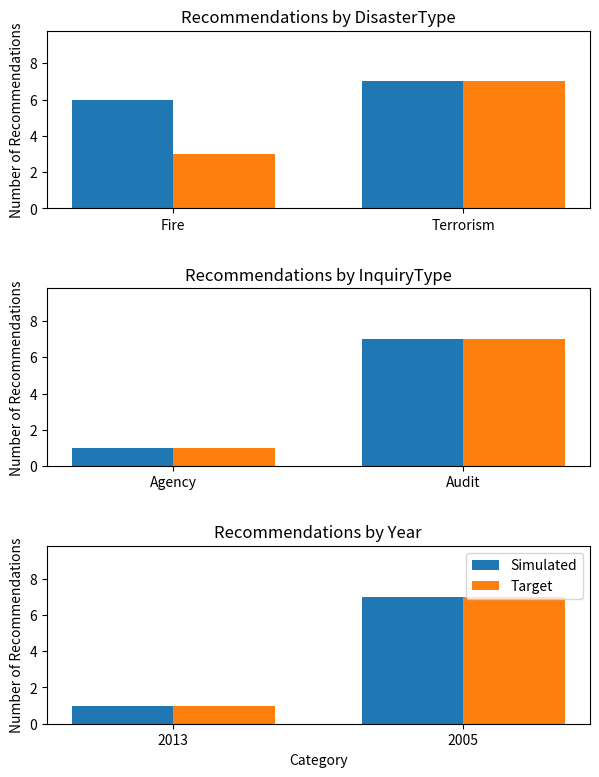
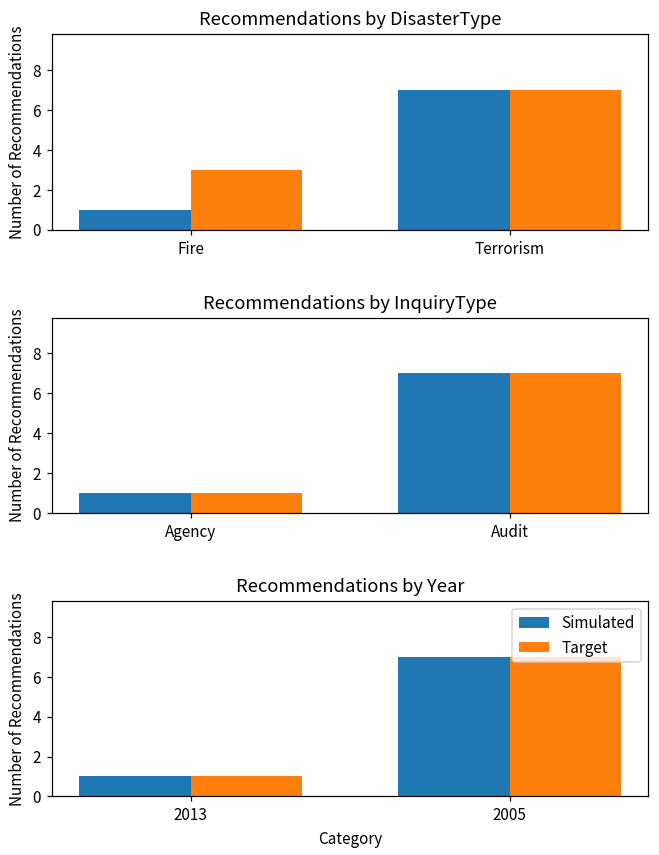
  {
    "Recommendations by DisasterType": {
      "Simulated": {
-       "Fire": 6,
+       "Fire": 1,
        "Terrorism": 7
      },
      "Target": {
        "Fire": 3,
        "Terrorism": 7
      }
    },
    "Recommendations by InquiryType": {
      "Simulated": {
        "Agency": 1.0,
        "Audit": 7.0
      },
      "Target": {
        "Agency": 1.0,
        "Audit": 7.0
      }
    },
    "Recommendations by Year": {
      "Simulated": {
        "2013": 1.0,
        "2005": 7.0
      },
      "Target": {
        "2013": 1.0
      }
    }
  }
